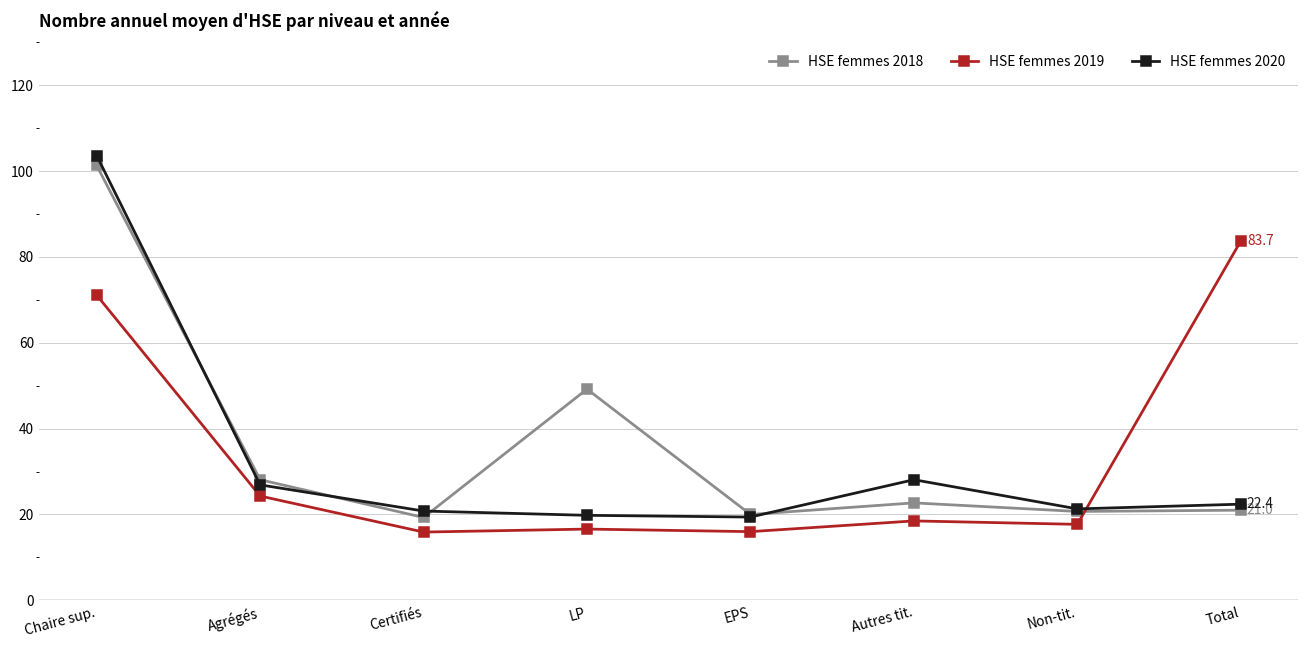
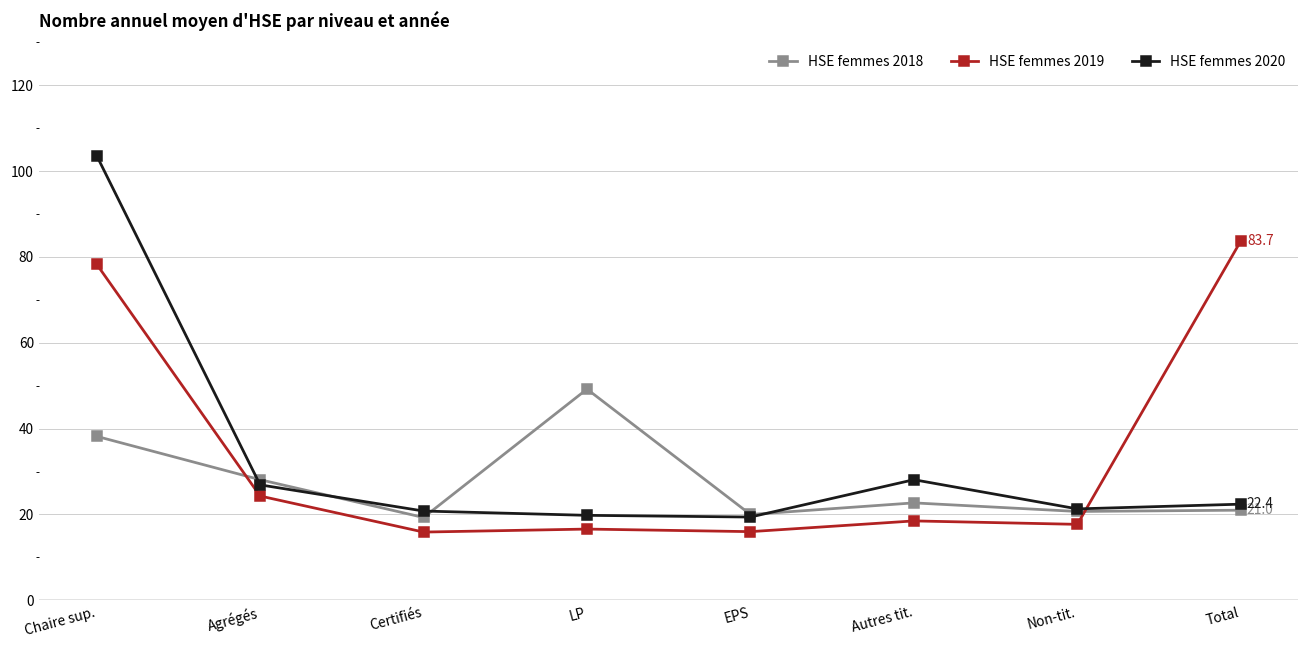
  {
    "HSE femmes 2018": {
-     "Chaire sup.": 101,
+     "Chaire sup.": 38,
      "Agrégés": 28,
      "Certifiés": 19,
      "LP": 49,
      "Autres tit.": 23
    },
    "HSE femmes 2019": {
-     "Chaire sup.": 71,
+     "Chaire sup.": 78,
      "Agrégés": 24,
      "Certifiés": 16,
      "LP": 17,
      "EPS": 16,
      "Autres tit.": 19,
      "Non-tit.": 18
    },
    "HSE femmes 2020": {
      "Chaire sup.": 104,
      "Agrégés": 27,
      "Certifiés": 21,
      "LP": 20,
      "Autres tit.": 28
    }
  }
